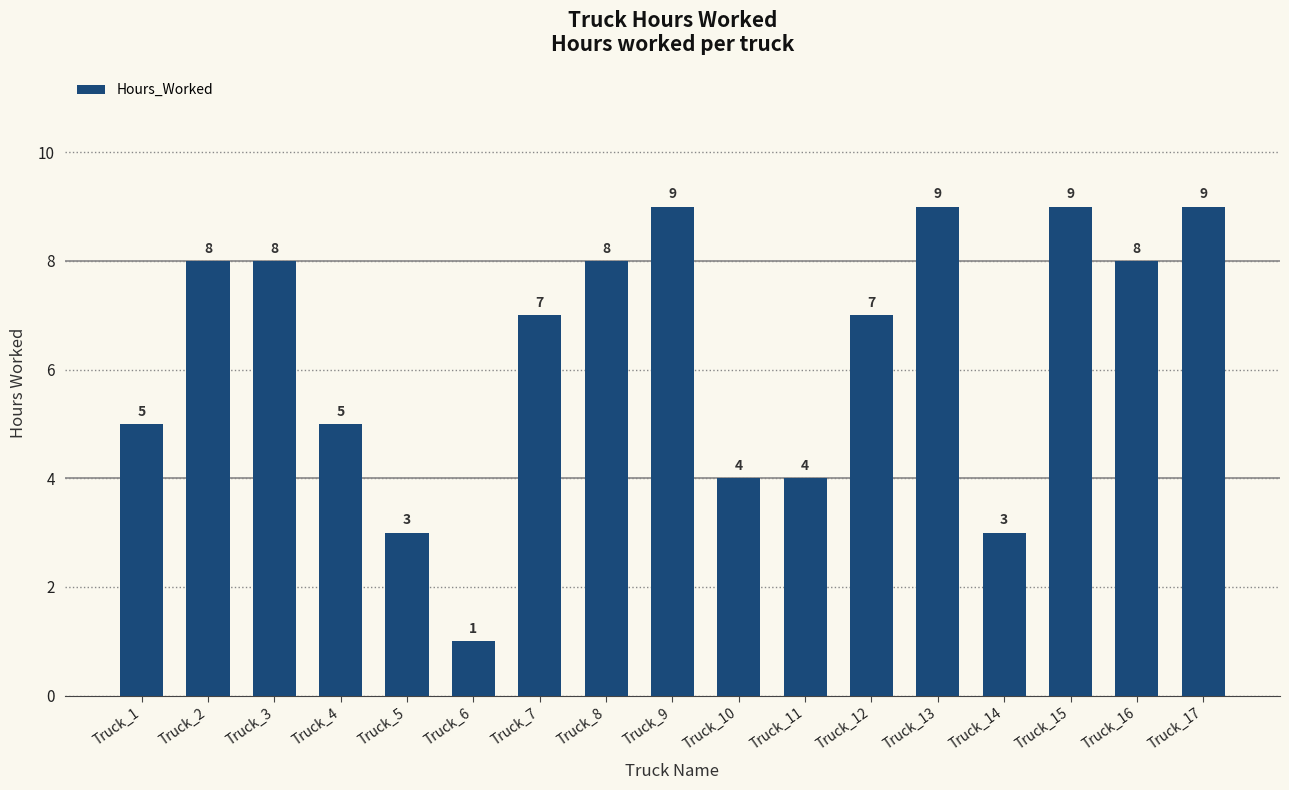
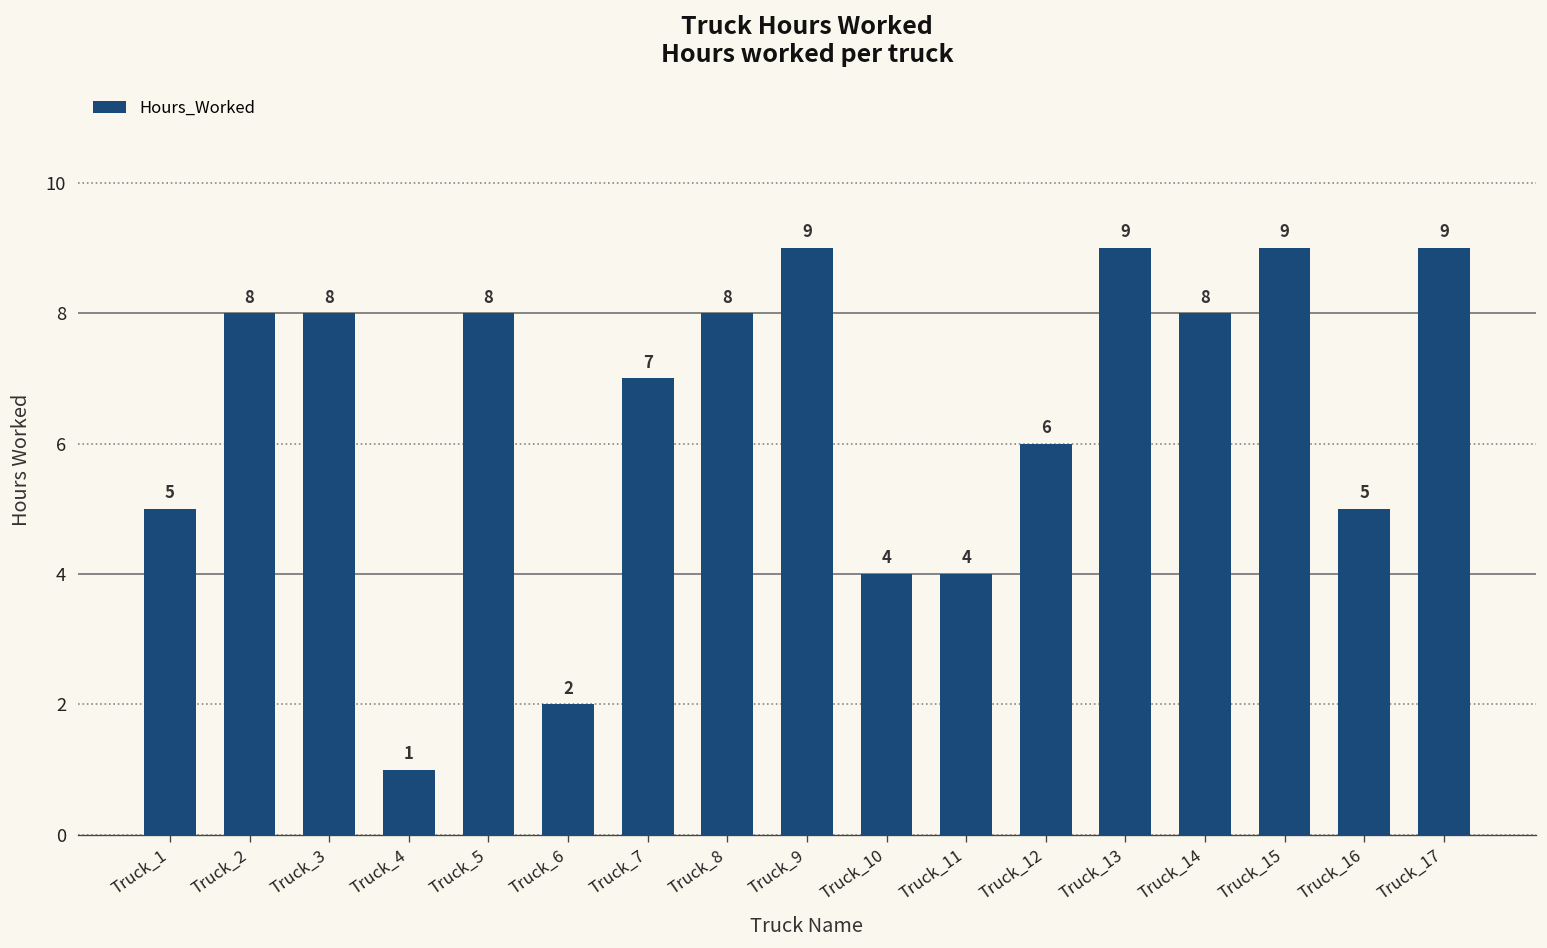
  {
    "Truck_1": 5,
    "Truck_2": 8,
    "Truck_3": 8,
-   "Truck_4": 5,
-   "Truck_5": 3,
-   "Truck_6": 1,
+   "Truck_4": 1,
+   "Truck_5": 8,
+   "Truck_6": 2,
    "Truck_7": 7,
    "Truck_8": 8,
    "Truck_9": 9,
    "Truck_10": 4,
    "Truck_11": 4,
-   "Truck_12": 7,
+   "Truck_12": 6,
    "Truck_13": 9,
-   "Truck_14": 3,
+   "Truck_14": 8,
    "Truck_15": 9,
-   "Truck_16": 8,
+   "Truck_16": 5,
    "Truck_17": 9
  }
